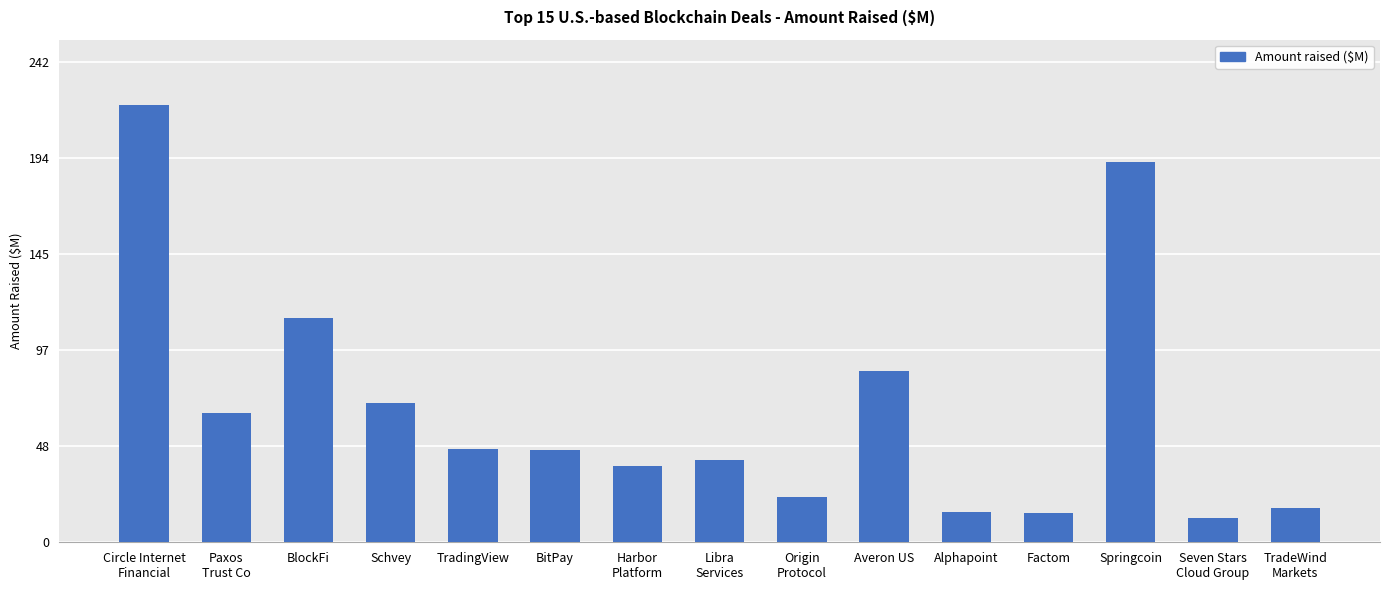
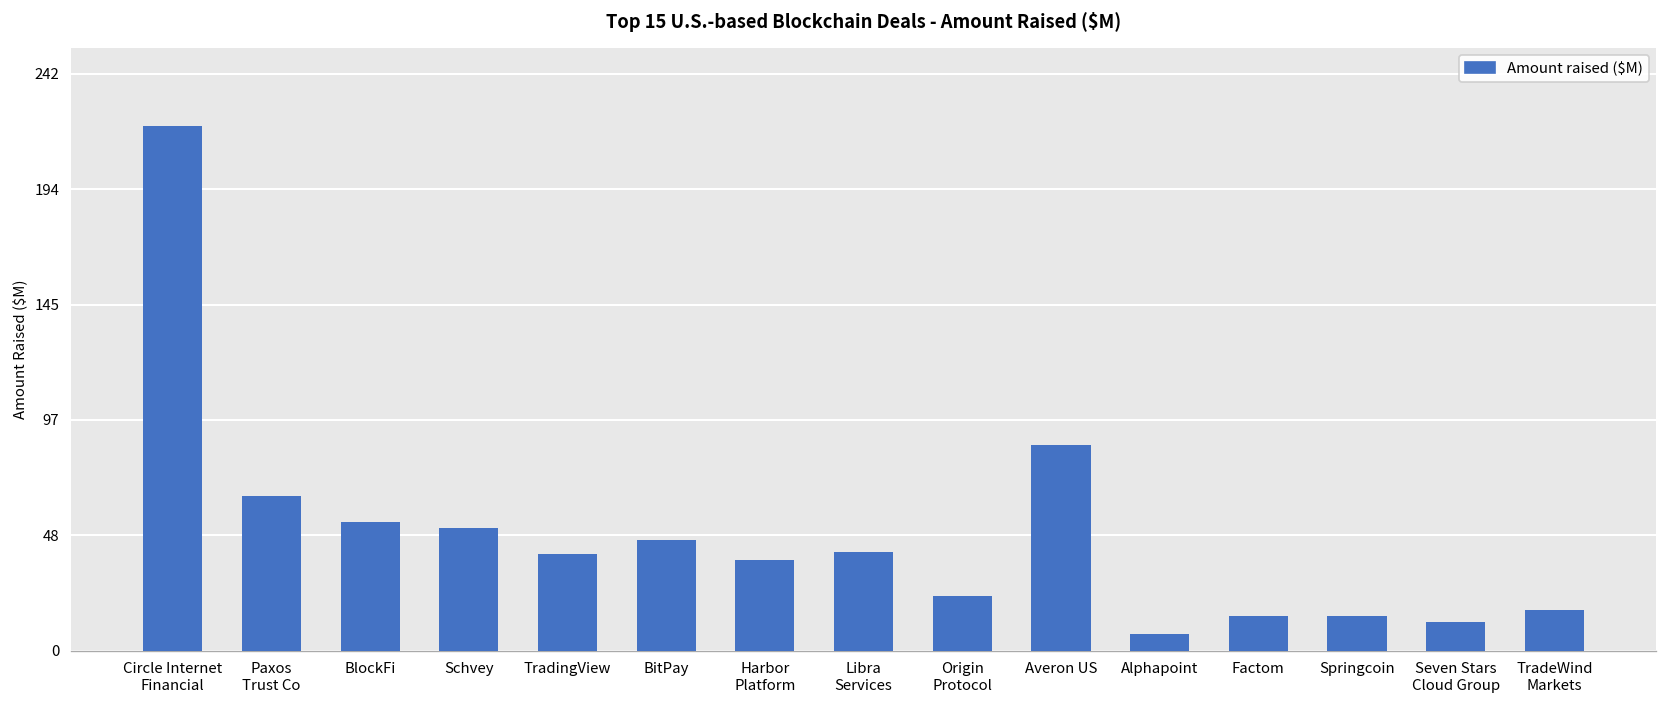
  {
    "Circle Internet Financial": 220,
    "Paxos Trust Co": 65,
-   "BlockFi": 113,
-   "Schvey": 70,
-   "TradingView": 47,
+   "BlockFi": 54,
+   "Schvey": 52,
+   "TradingView": 41,
    "BitPay": 47,
    "Harbor Platform": 38,
    "Libra Services": 41,
    "Origin Protocol": 23,
    "Averon US": 86,
-   "Alphapoint": 15,
+   "Alphapoint": 7,
    "Factom": 15,
-   "Springcoin": 191,
+   "Springcoin": 15,
    "Seven Stars Cloud Group": 12,
    "TradeWind Markets": 17
  }
